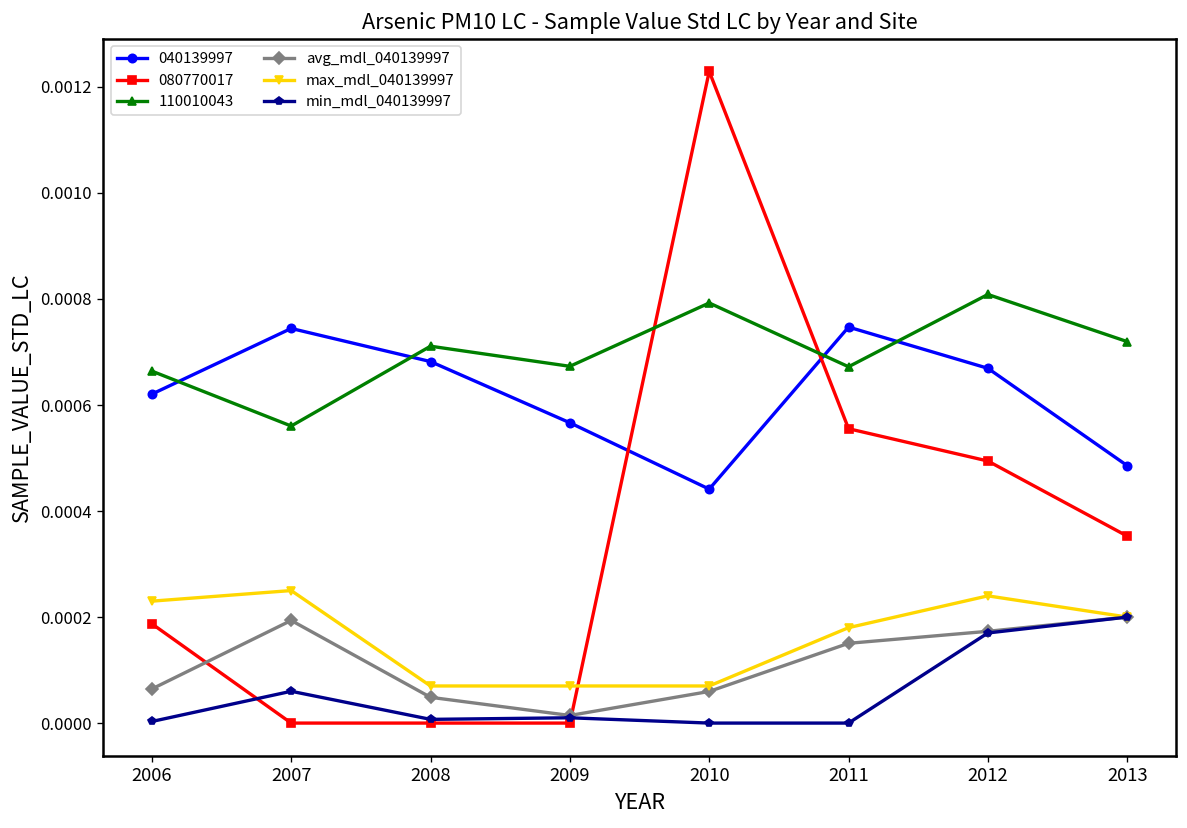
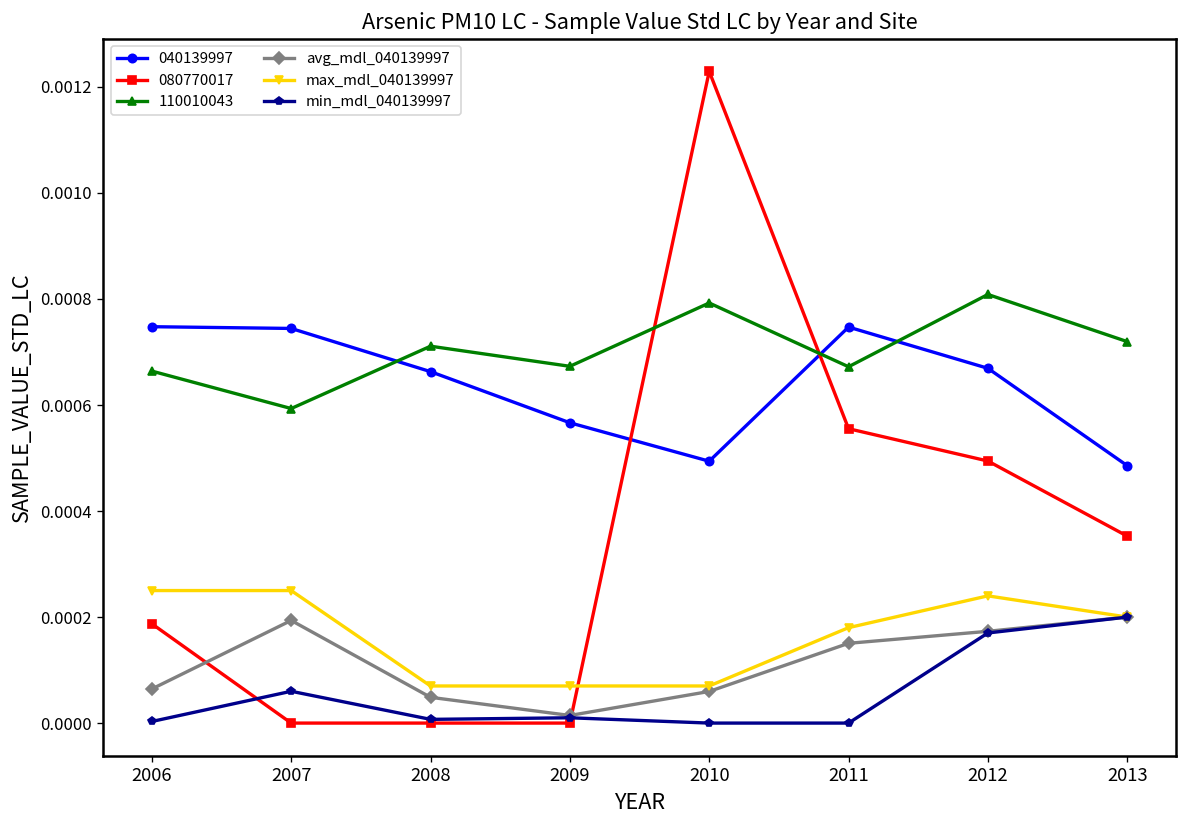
  {
    "040139997": {
-     "2006": 0.00062,
+     "2006": 0.00075,
      "2007": 0.00074,
-     "2008": 0.00068,
+     "2008": 0.00066,
      "2009": 0.00057,
-     "2010": 0.00044,
+     "2010": 0.00049,
      "2011": 0.00075,
      "2012": 0.00067,
      "2013": 0.00049
    },
    "080770017": {
      "2006": 0.00019,
      "2007": 0.00000,
      "2008": 0.00000,
      "2009": 0.00000,
      "2010": 0.00123,
      "2011": 0.00056,
      "2012": 0.00049,
      "2013": 0.00035
    },
    "110010043": {
      "2006": 0.00066,
-     "2007": 0.00056,
+     "2007": 0.00059,
      "2008": 0.00071,
      "2009": 0.00067,
      "2010": 0.00079,
      "2011": 0.00067,
      "2012": 0.00081,
      "2013": 0.00072
    },
    "avg_mdl_040139997": {
      "2006": 0.00006,
      "2007": 0.00019,
      "2008": 0.00005,
      "2010": 0.00006,
      "2011": 0.00015
    },
    "max_mdl_040139997": {
-     "2006": 0.00023,
+     "2006": 0.00025,
      "2007": 0.00025,
      "2008": 0.00007,
      "2009": 0.00007,
      "2010": 0.00007,
      "2011": 0.00018,
      "2012": 0.00024
    },
    "min_mdl_040139997": {
      "2006": 0.00000,
      "2007": 0.00006,
      "2008": 0.00001,
      "2010": 0.00000,
      "2011": 0.00000
    }
  }
